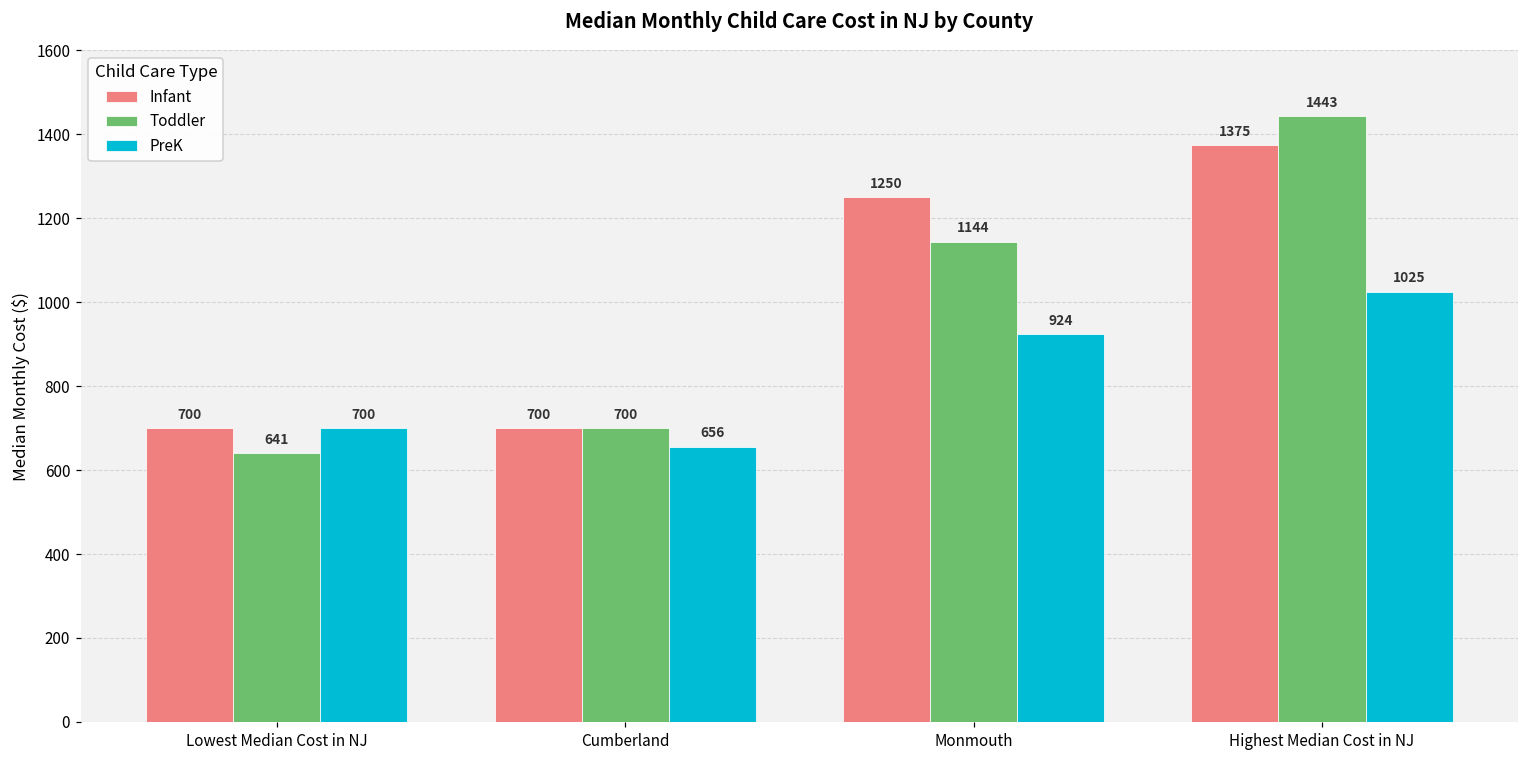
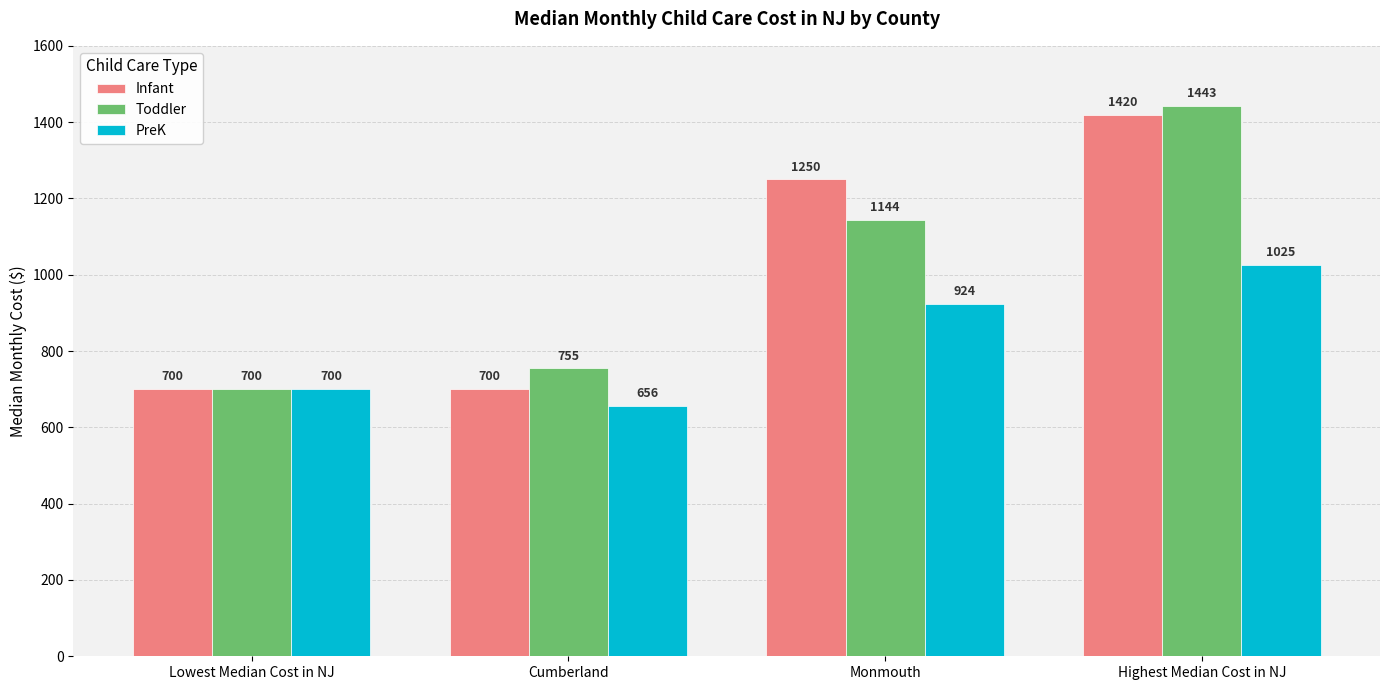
  {
    "Infant": {
      "Lowest Median Cost in NJ": 700,
      "Cumberland": 700,
      "Monmouth": 1250,
-     "Highest Median Cost in NJ": 1375
+     "Highest Median Cost in NJ": 1420
    },
    "Toddler": {
-     "Lowest Median Cost in NJ": 641,
-     "Cumberland": 700,
+     "Lowest Median Cost in NJ": 700,
+     "Cumberland": 755,
      "Monmouth": 1144,
      "Highest Median Cost in NJ": 1443
    },
    "PreK": {
      "Lowest Median Cost in NJ": 700,
      "Cumberland": 656,
      "Monmouth": 924,
      "Highest Median Cost in NJ": 1025
    }
  }
